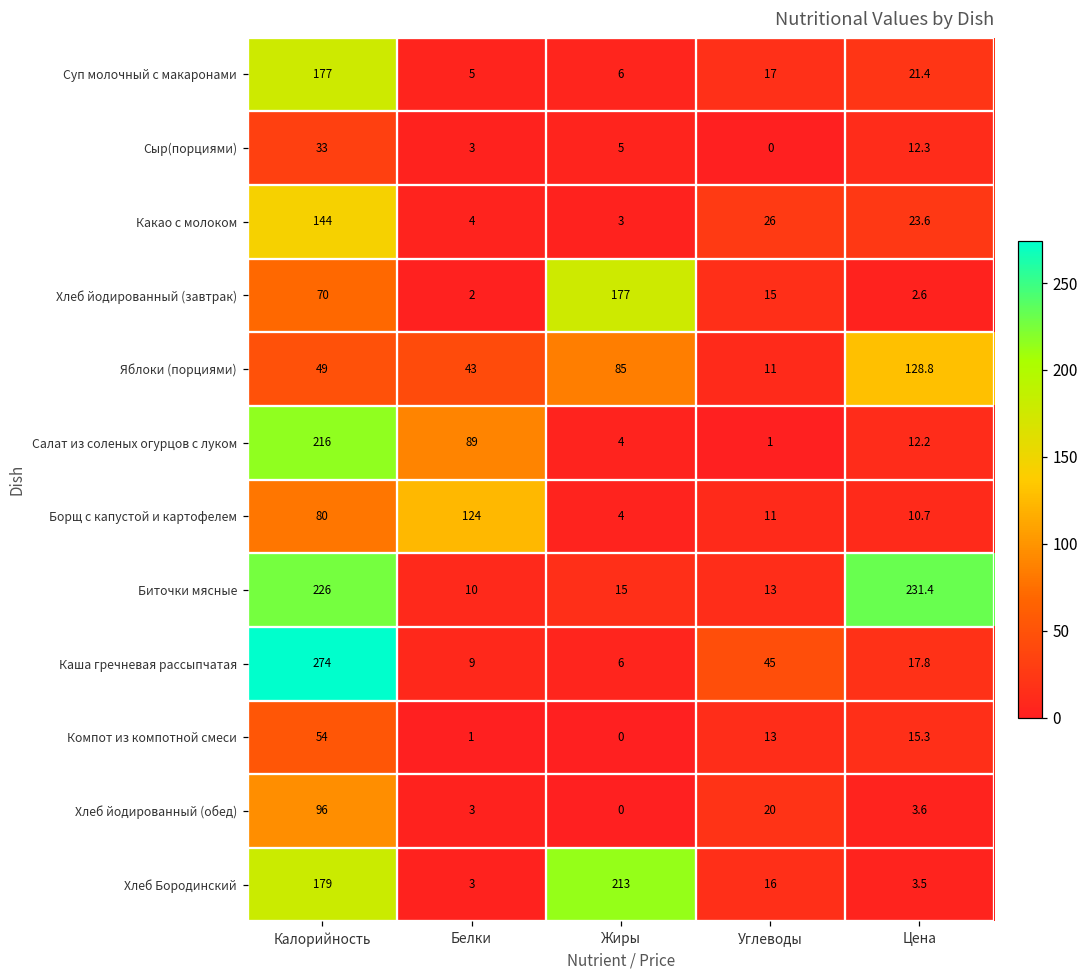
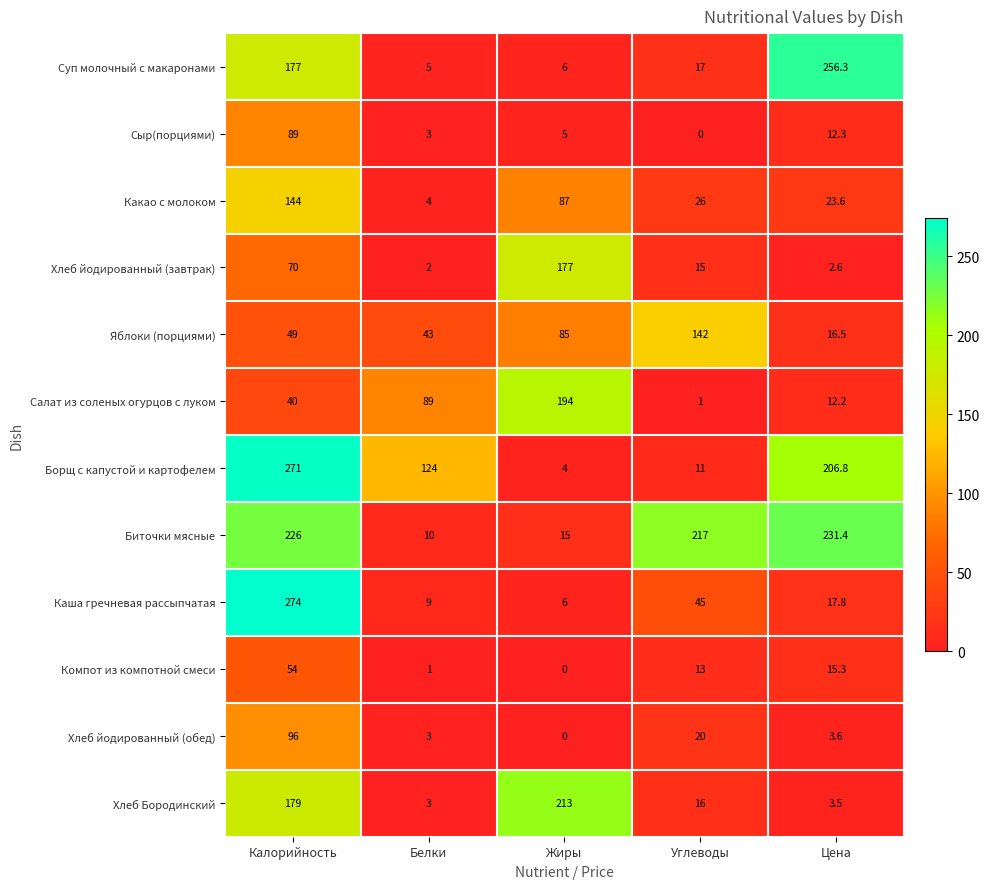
  {
    "Суп молочный с макаронами": {
      "Калорийность": 177,
      "Белки": 5,
      "Жиры": 6,
      "Углеводы": 17,
-     "Цена": 21.4
+     "Цена": 256.3
    },
    "Сыр(порциями)": {
-     "Калорийность": 33,
+     "Калорийность": 89,
      "Белки": 3,
      "Жиры": 5,
      "Углеводы": 0,
      "Цена": 12.3
    },
    "Какао с молоком": {
      "Калорийность": 144,
      "Белки": 4,
-     "Жиры": 3,
+     "Жиры": 87,
      "Углеводы": 26,
      "Цена": 23.6
    },
    "Хлеб йодированный (завтрак)": {
      "Калорийность": 70,
      "Белки": 2,
      "Жиры": 177,
      "Углеводы": 15,
      "Цена": 2.6
    },
    "Яблоки (порциями)": {
      "Калорийность": 49,
      "Белки": 43,
      "Жиры": 85,
-     "Углеводы": 11,
-     "Цена": 128.8
+     "Углеводы": 142,
+     "Цена": 16.5
    },
    "Салат из соленых огурцов с луком": {
-     "Калорийность": 216,
+     "Калорийность": 40,
      "Белки": 89,
-     "Жиры": 4,
+     "Жиры": 194,
      "Углеводы": 1,
      "Цена": 12.2
    },
    "Борщ с капустой и картофелем": {
-     "Калорийность": 80,
+     "Калорийность": 271,
      "Белки": 124,
      "Жиры": 4,
      "Углеводы": 11,
-     "Цена": 10.7
+     "Цена": 206.8
    },
    "Биточки мясные": {
      "Калорийность": 226,
      "Белки": 10,
      "Жиры": 15,
-     "Углеводы": 13,
+     "Углеводы": 217,
      "Цена": 231.4
    },
    "Каша гречневая рассыпчатая": {
      "Калорийность": 274,
      "Белки": 9,
      "Жиры": 6,
      "Углеводы": 45,
      "Цена": 17.8
    },
    "Компот из компотной смеси": {
      "Калорийность": 54,
      "Белки": 1,
      "Жиры": 0,
      "Углеводы": 13,
      "Цена": 15.3
    },
    "Хлеб йодированный (обед)": {
      "Калорийность": 96,
      "Белки": 3,
      "Жиры": 0,
      "Углеводы": 20,
      "Цена": 3.6
    },
    "Хлеб Бородинский": {
      "Калорийность": 179,
      "Белки": 3,
      "Жиры": 213,
      "Углеводы": 16,
      "Цена": 3.5
    }
  }
